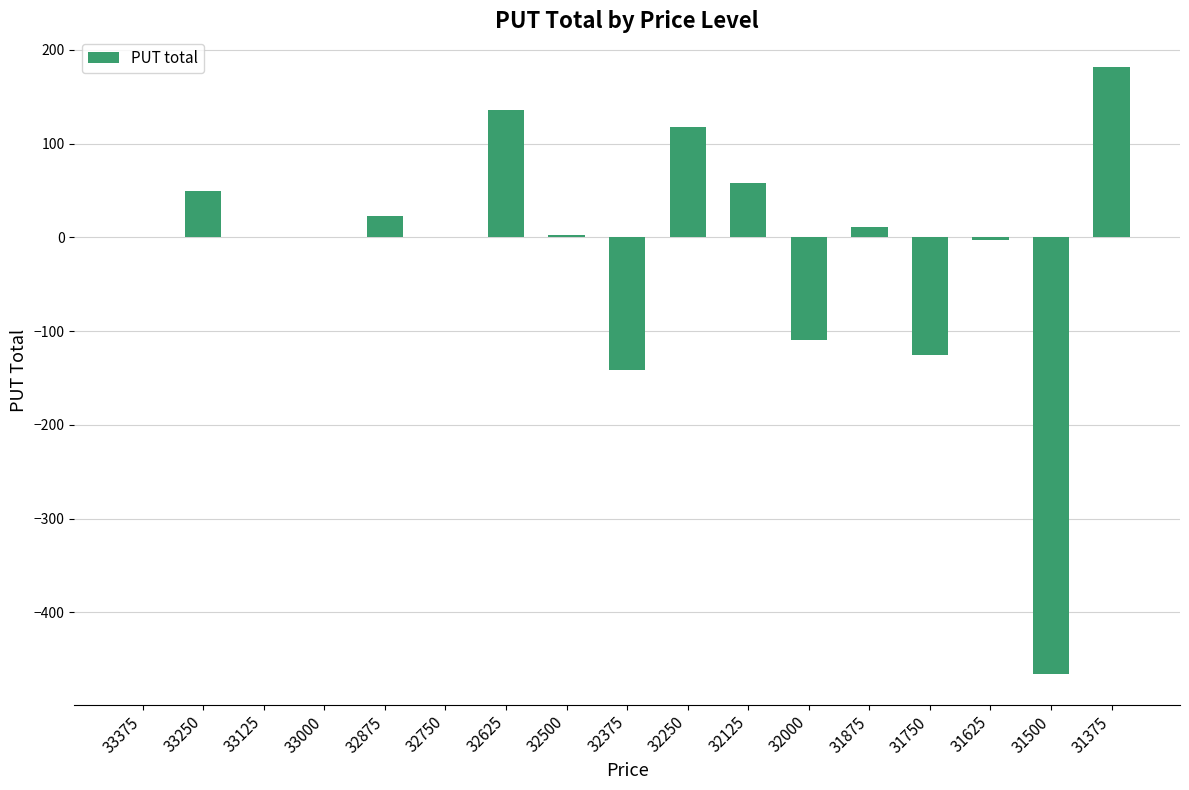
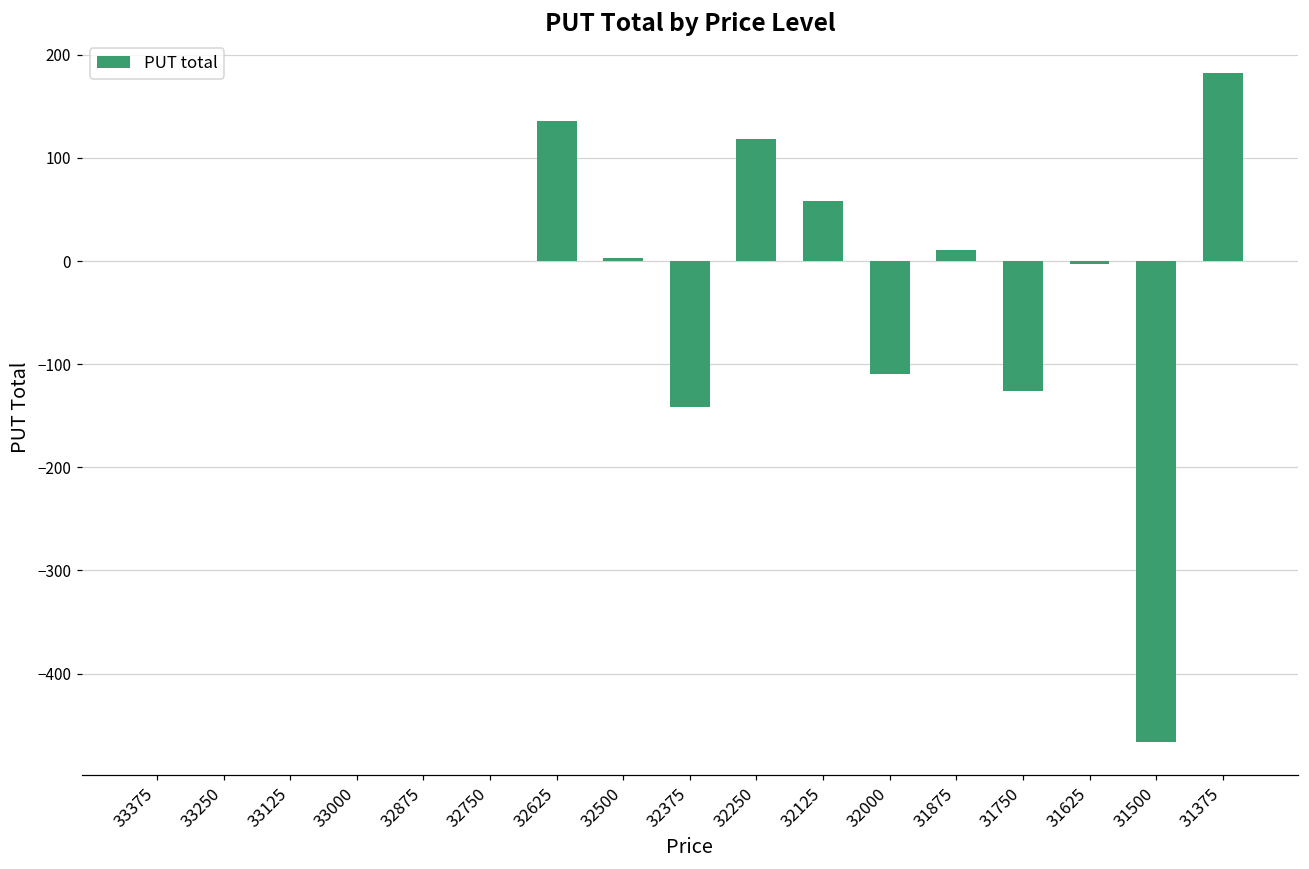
  {
    "33375": 0,
-   "33250": 50,
+   "33250": 0,
    "33125": 0,
    "33000": 0,
-   "32875": 20,
+   "32875": 0,
    "32750": 0,
    "32625": 140,
    "32500": 0,
    "32375": -140,
    "32250": 120,
    "32125": 60,
    "32000": -110,
    "31875": 10,
    "31750": -130,
    "31625": 0,
    "31500": -470,
    "31375": 180
  }
